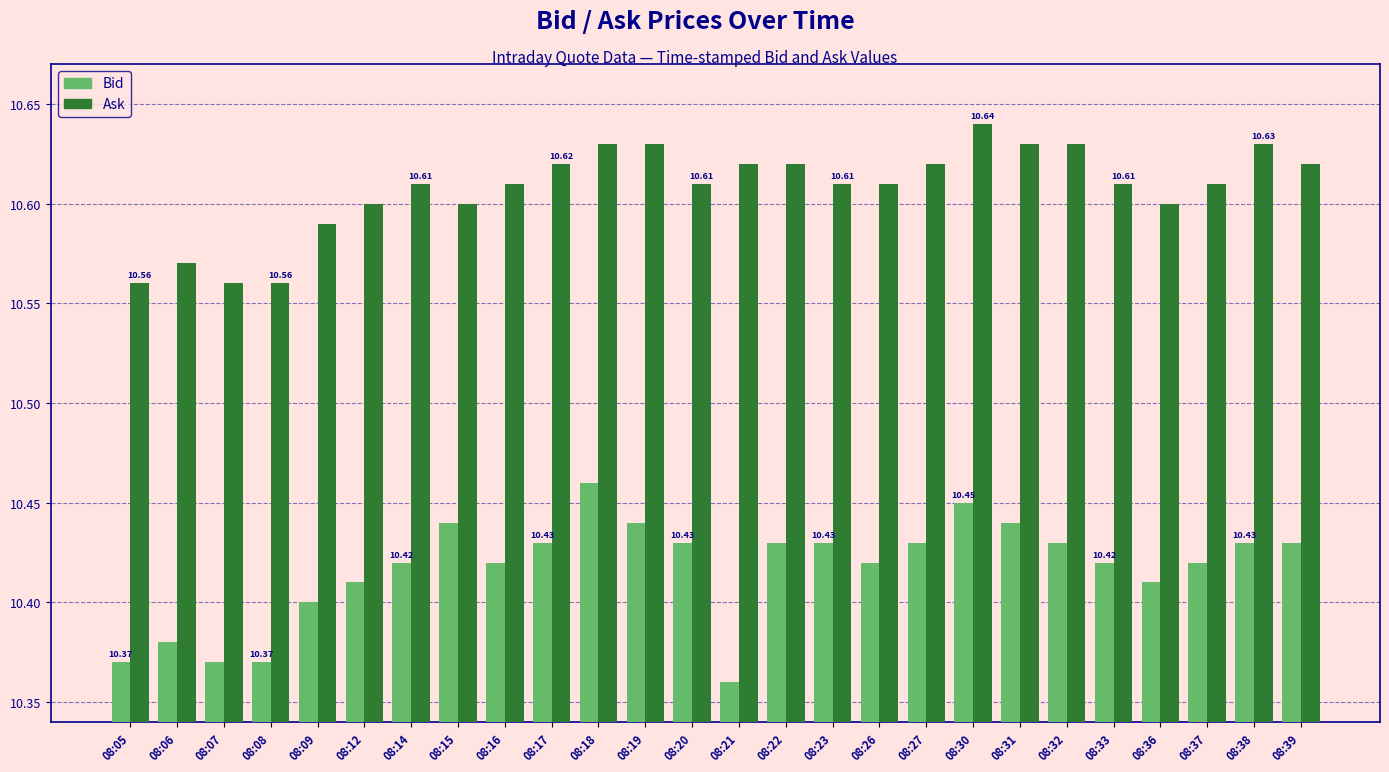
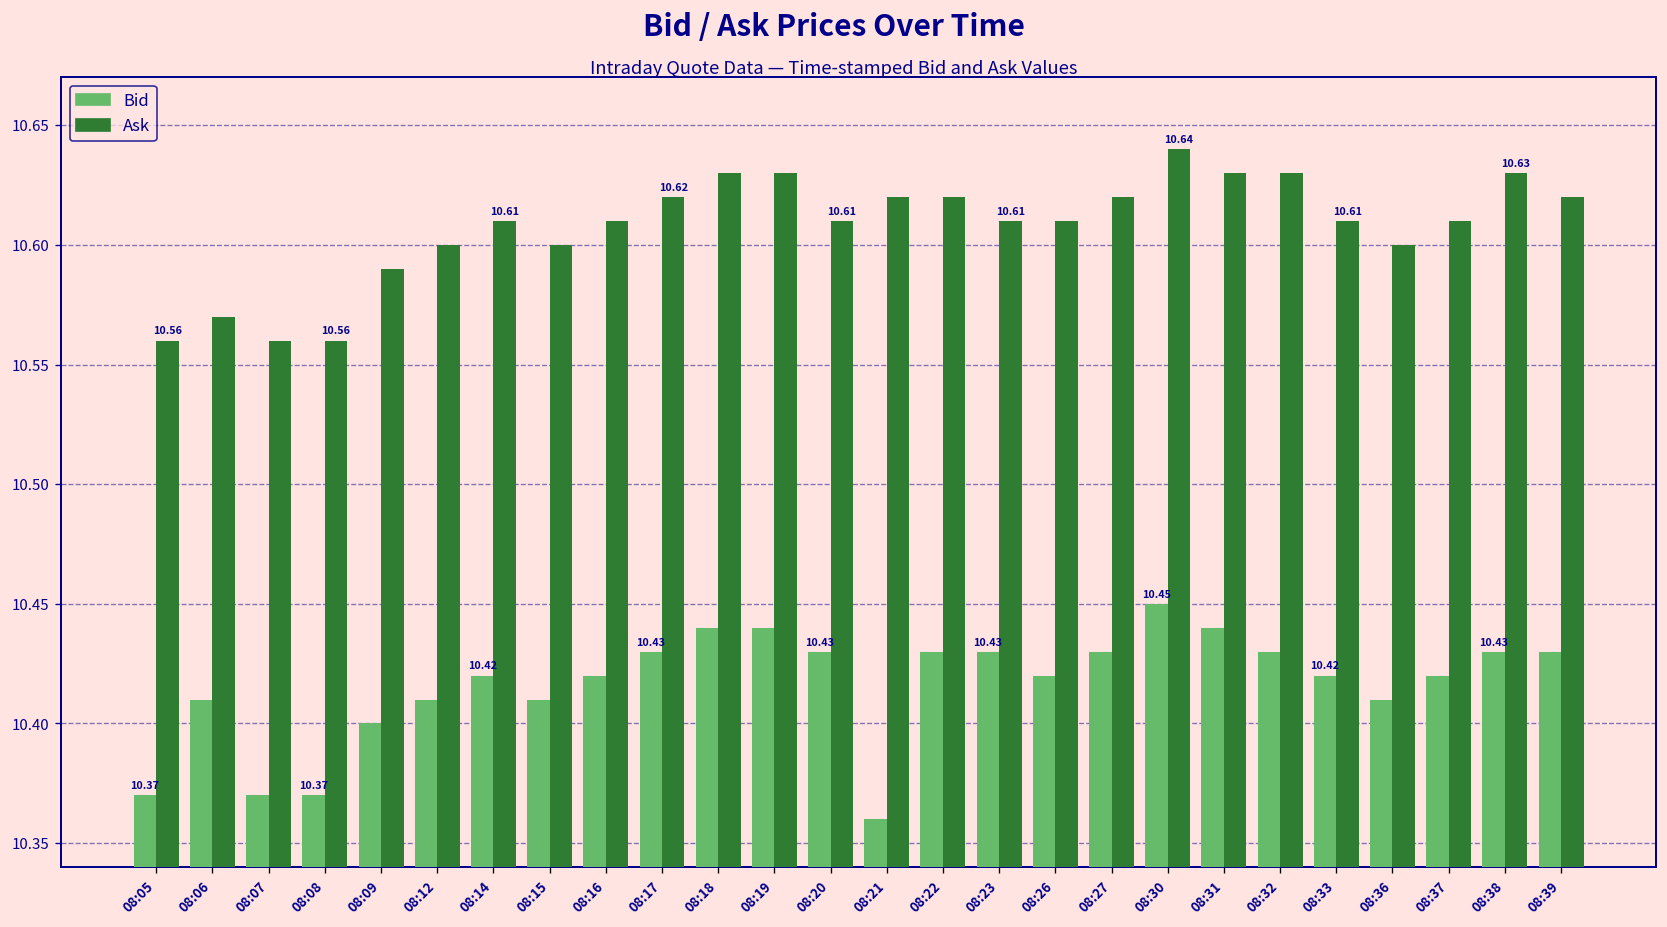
  {
    "Bid": {
-     "08:06": 10.38,
+     "08:06": 10.41,
      "08:07": 10.37,
      "08:09": 10.40,
      "08:12": 10.41,
-     "08:15": 10.44,
+     "08:15": 10.41,
      "08:16": 10.42,
-     "08:18": 10.46,
+     "08:18": 10.44,
      "08:19": 10.44,
      "08:21": 10.36,
      "08:22": 10.43,
      "08:26": 10.42,
      "08:27": 10.43,
      "08:31": 10.44,
      "08:32": 10.43,
      "08:36": 10.41,
      "08:37": 10.42,
      "08:39": 10.43
    },
    "Ask": {
      "08:05": 10.56,
      "08:08": 10.56,
      "08:14": 10.61,
      "08:17": 10.62,
      "08:20": 10.61,
      "08:23": 10.61,
      "08:30": 10.64,
      "08:33": 10.61,
      "08:38": 10.63
    }
  }
